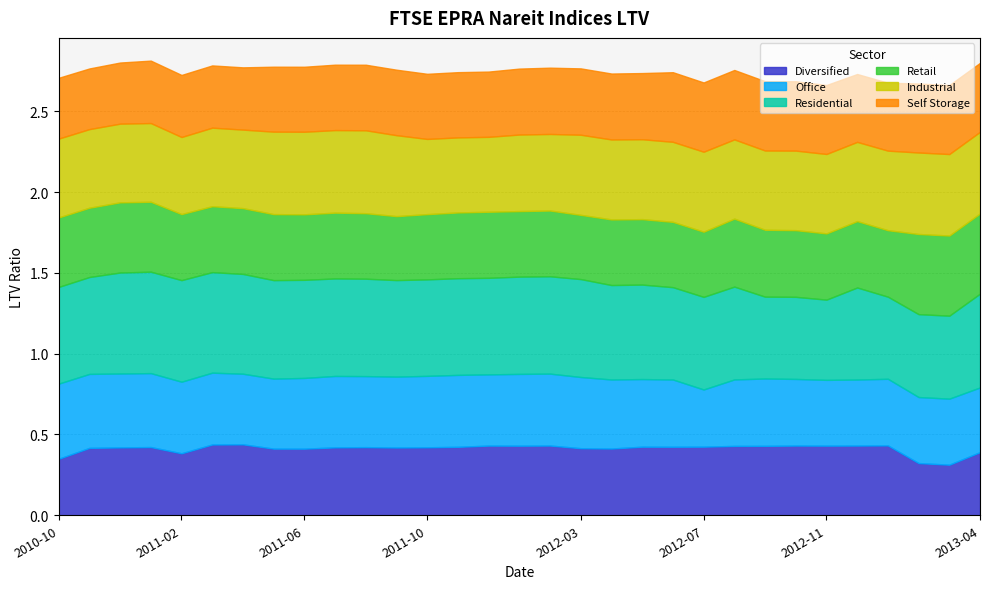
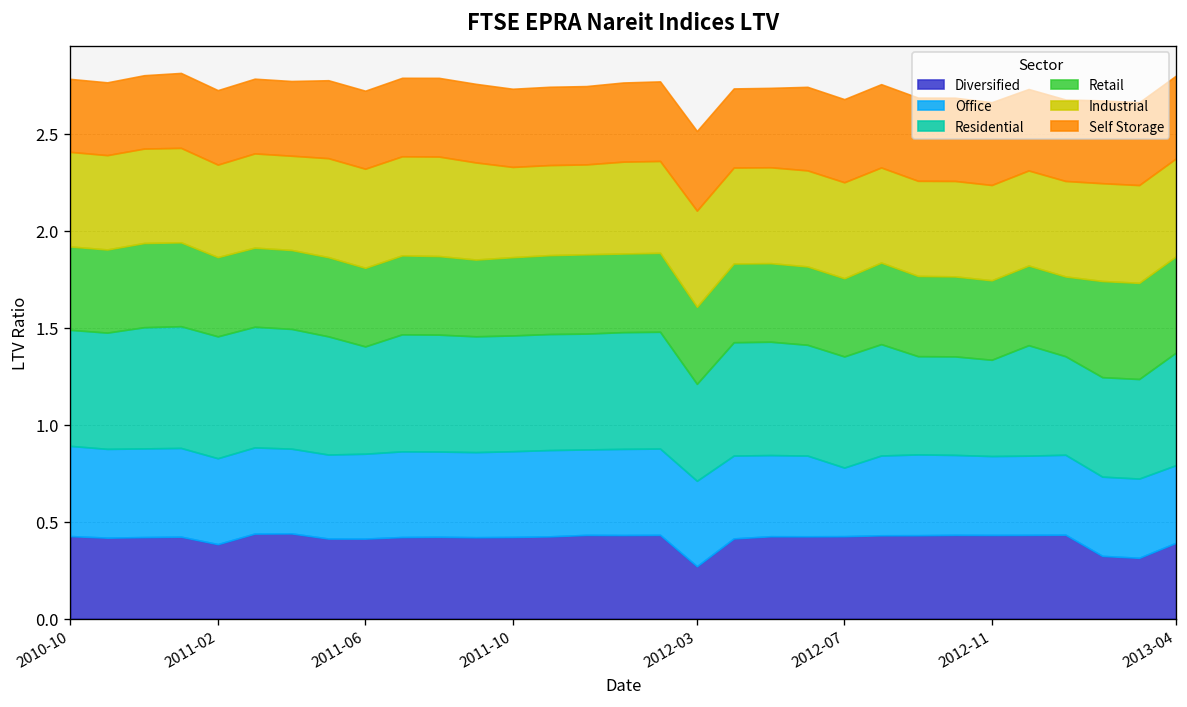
  {
    "Diversified": {
-     "2010-10": 0.35,
+     "2010-10": 0.43,
      "2011-02": 0.38,
      "2011-06": 0.41,
      "2011-10": 0.42,
-     "2012-03": 0.42,
+     "2012-03": 0.27,
      "2012-07": 0.42,
      "2012-11": 0.43,
      "2013-04": 0.39
    },
    "Office": {
      "2010-10": 0.47,
      "2011-02": 0.44,
      "2011-06": 0.44,
      "2011-10": 0.44,
      "2012-03": 0.44,
      "2012-07": 0.35,
      "2012-11": 0.41,
      "2013-04": 0.40
    },
    "Residential": {
      "2010-10": 0.60,
      "2011-02": 0.63,
-     "2011-06": 0.61,
+     "2011-06": 0.55,
      "2011-10": 0.60,
-     "2012-03": 0.61,
+     "2012-03": 0.50,
      "2012-07": 0.57,
      "2012-11": 0.50,
      "2013-04": 0.58
    },
    "Retail": {
      "2010-10": 0.43,
      "2011-02": 0.41,
      "2011-06": 0.41,
      "2011-10": 0.40,
      "2012-03": 0.40,
      "2012-07": 0.40,
      "2012-11": 0.41,
      "2013-04": 0.50
    },
    "Industrial": {
      "2010-10": 0.49,
      "2011-02": 0.48,
      "2011-06": 0.51,
      "2011-10": 0.47,
      "2012-03": 0.50,
      "2012-07": 0.50,
      "2012-11": 0.49,
      "2013-04": 0.51
    },
    "Self Storage": {
      "2010-10": 0.38,
      "2011-02": 0.38,
      "2011-06": 0.40,
      "2011-10": 0.40,
      "2012-03": 0.41,
      "2012-07": 0.43,
      "2013-04": 0.43
    }
  }
